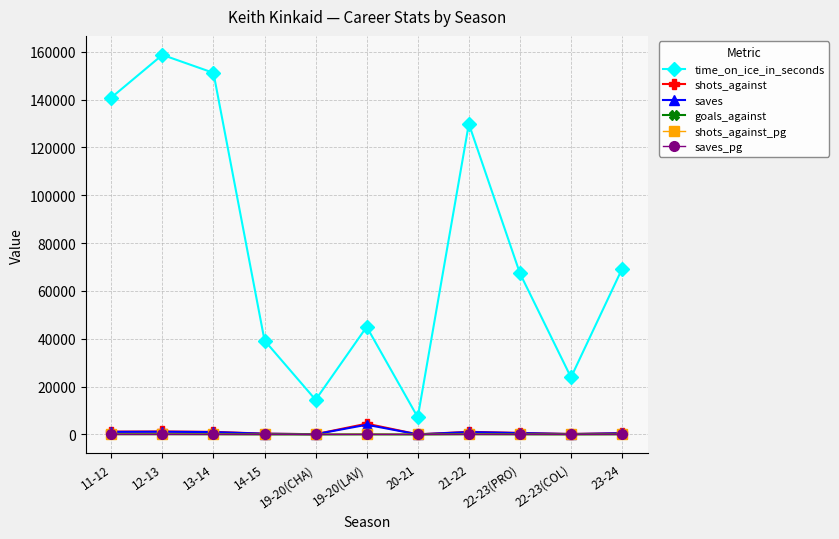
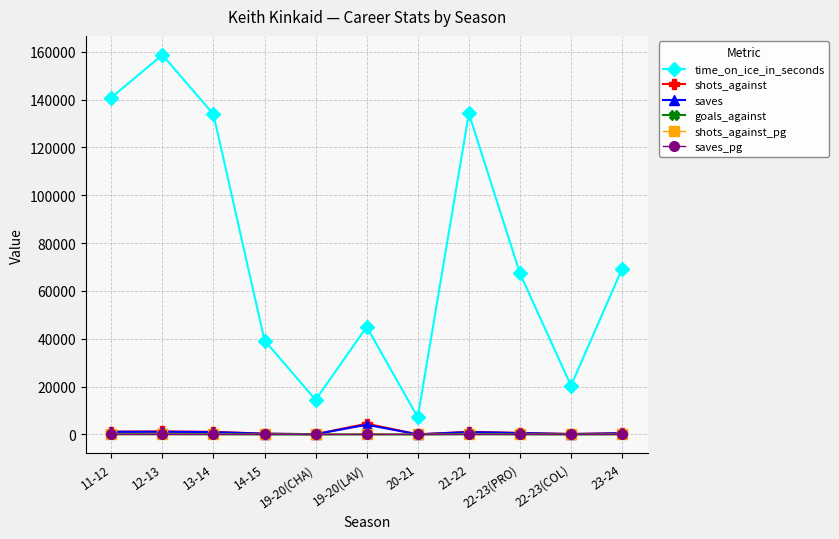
  {
    "time_on_ice_in_seconds": {
      "11-12": 141000,
      "12-13": 159000,
-     "13-14": 151000,
+     "13-14": 134000,
      "14-15": 39000,
      "19-20(CHA)": 14000,
      "19-20(LAV)": 45000,
      "20-21": 7000,
-     "21-22": 130000,
+     "21-22": 134000,
      "22-23(PRO)": 67000,
-     "22-23(COL)": 24000,
+     "22-23(COL)": 20000,
      "23-24": 69000
    }
  }
